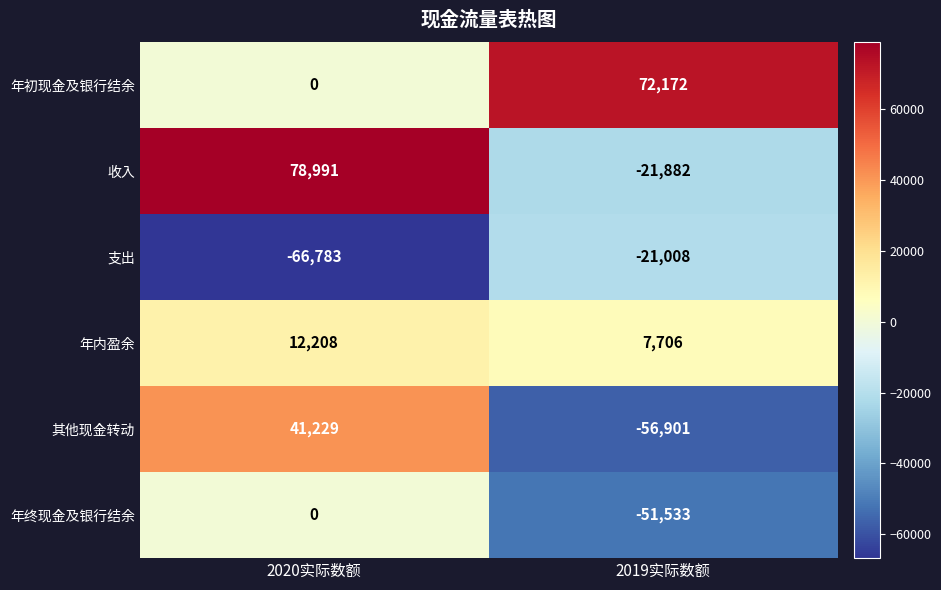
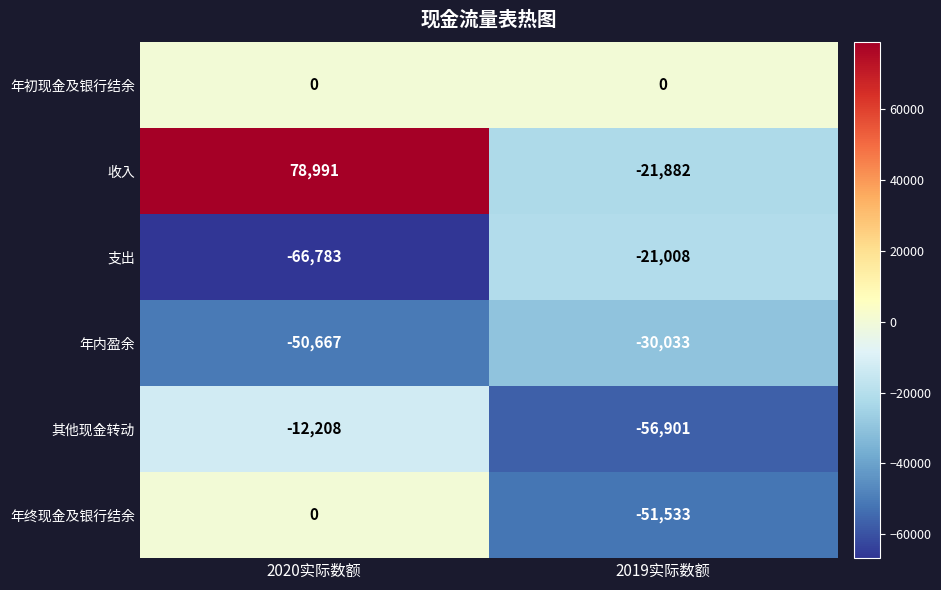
  {
    "年初现金及银行结余": {
      "2020实际数额": "0",
-     "2019实际数额": "72,172"
+     "2019实际数额": "0"
    },
    "收入": {
      "2020实际数额": "78,991",
      "2019实际数额": "-21,882"
    },
    "支出": {
      "2020实际数额": "-66,783",
      "2019实际数额": "-21,008"
    },
    "年内盈余": {
-     "2020实际数额": "12,208",
-     "2019实际数额": "7,706"
+     "2020实际数额": "-50,667",
+     "2019实际数额": "-30,033"
    },
    "其他现金转动": {
-     "2020实际数额": "41,229",
+     "2020实际数额": "-12,208",
      "2019实际数额": "-56,901"
    },
    "年终现金及银行结余": {
      "2020实际数额": "0",
      "2019实际数额": "-51,533"
    }
  }
